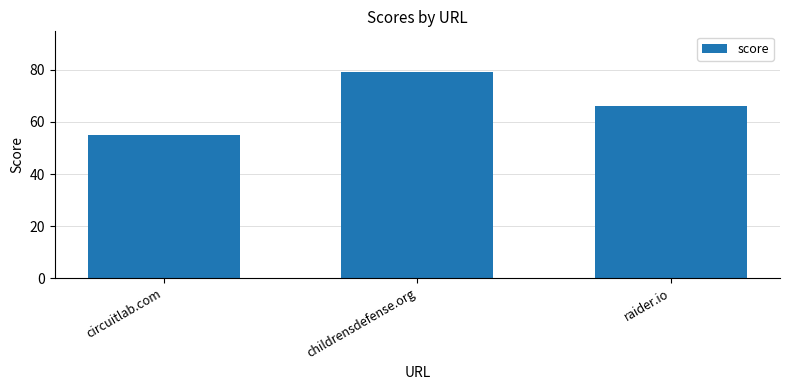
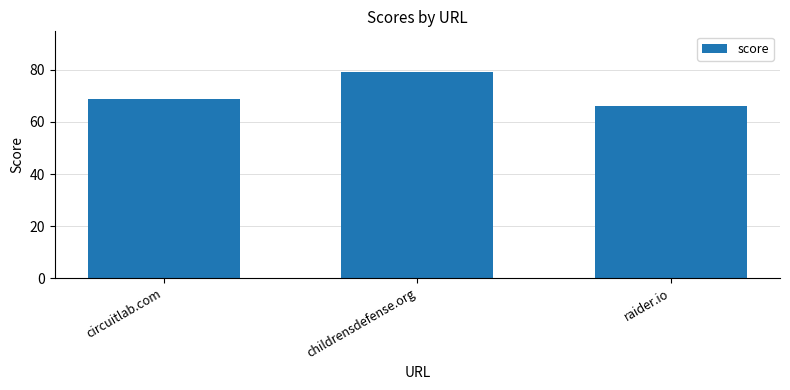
  {
-   "circuitlab.com": 55,
+   "circuitlab.com": 69,
    "childrensdefense.org": 79,
    "raider.io": 66
  }
